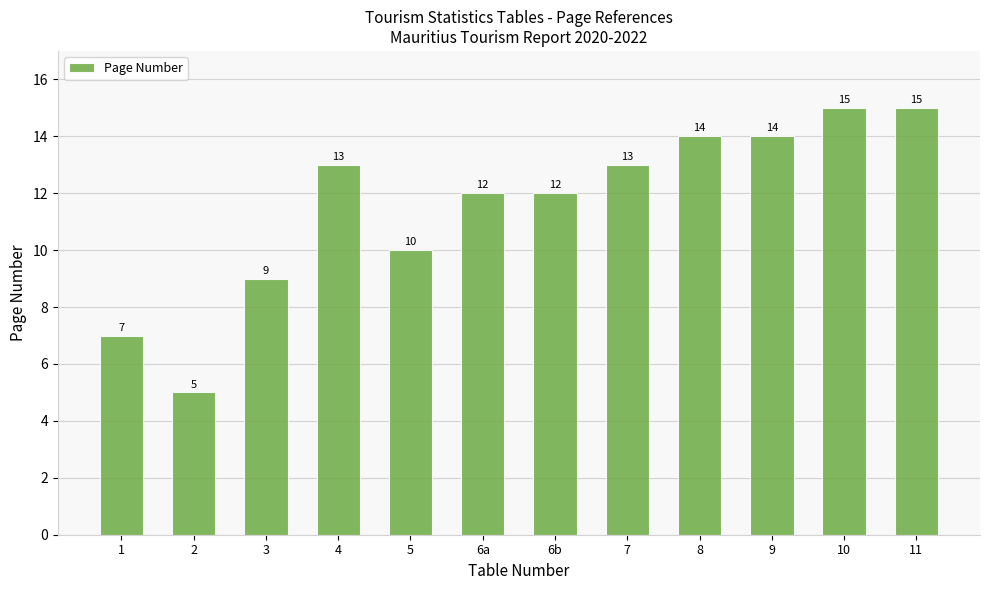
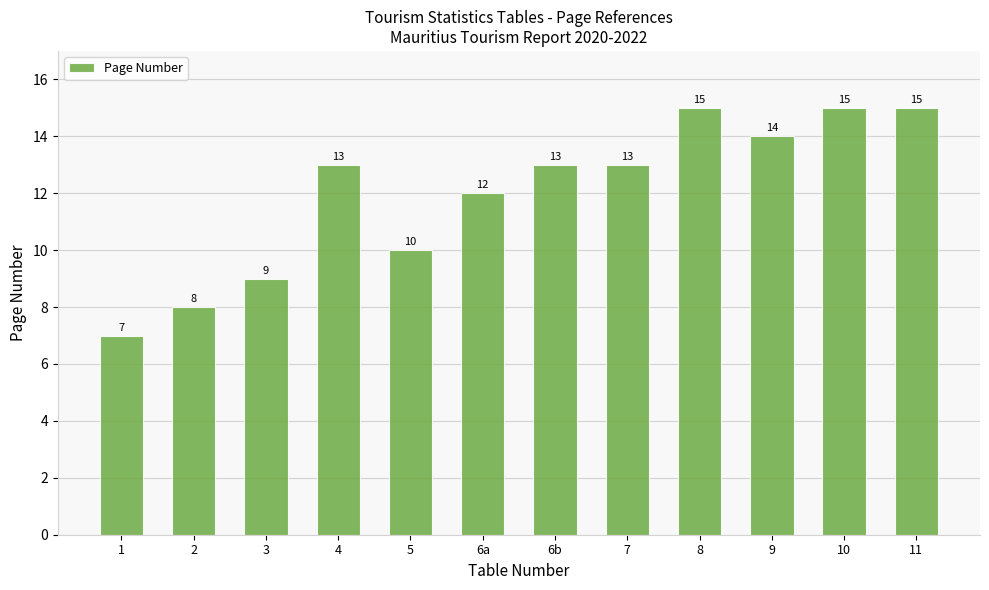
  {
    "1": 7,
-   "2": 5,
+   "2": 8,
    "3": 9,
    "4": 13,
    "5": 10,
    "6a": 12,
-   "6b": 12,
+   "6b": 13,
    "7": 13,
-   "8": 14,
+   "8": 15,
    "9": 14,
    "10": 15,
    "11": 15
  }
